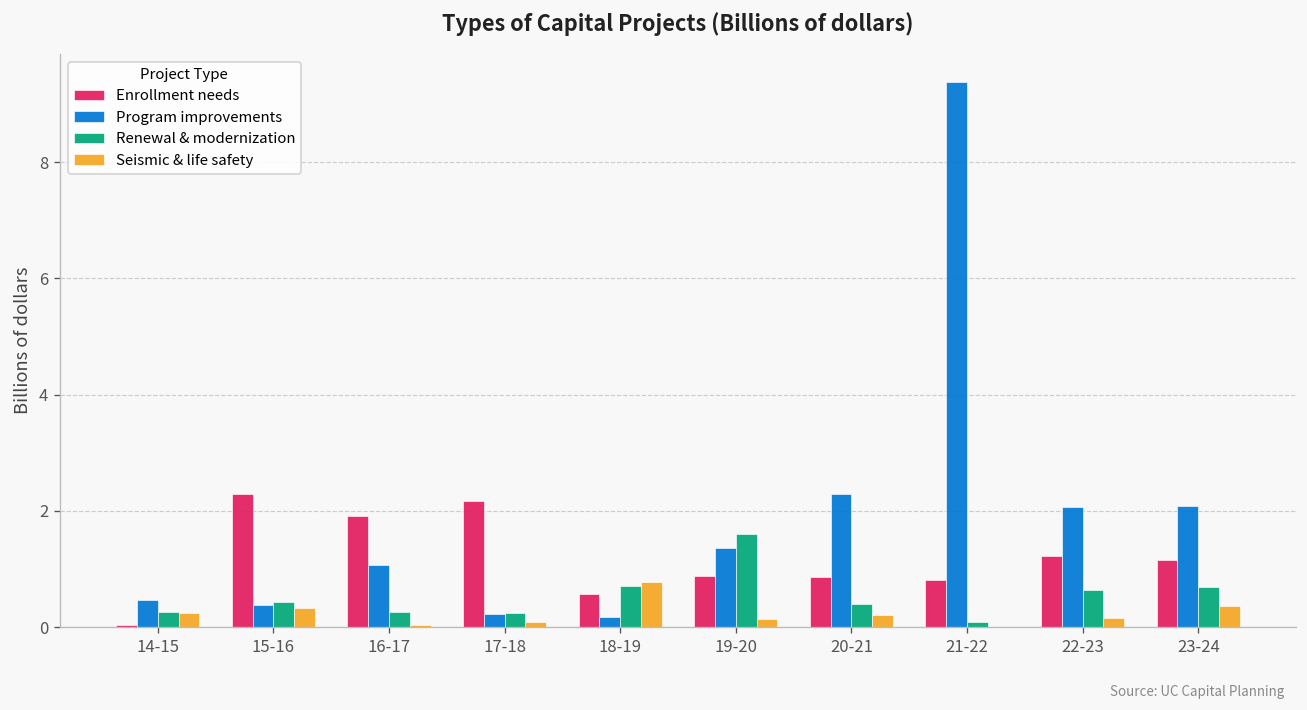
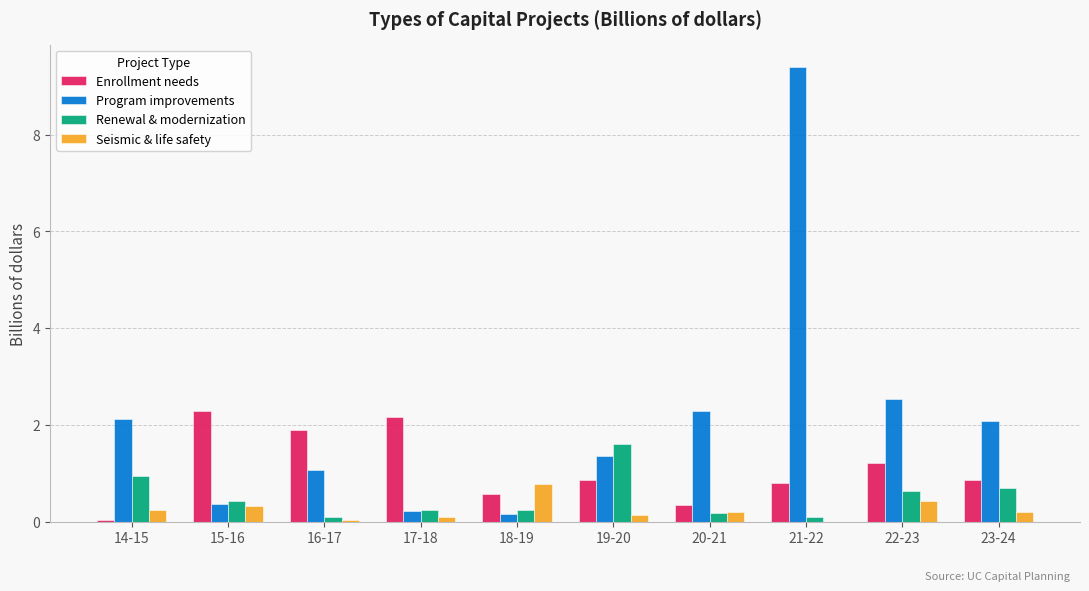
  {
    "Enrollment needs": {
      "15-16": 2.3,
      "16-17": 1.9,
      "17-18": 2.2,
      "18-19": 0.6,
      "19-20": 0.9,
-     "20-21": 0.9,
+     "20-21": 0.3,
      "21-22": 0.8,
      "22-23": 1.2,
-     "23-24": 1.1
+     "23-24": 0.9
    },
    "Program improvements": {
-     "14-15": 0.5,
+     "14-15": 2.1,
      "15-16": 0.4,
      "16-17": 1.1,
      "17-18": 0.2,
      "18-19": 0.2,
      "19-20": 1.4,
      "20-21": 2.3,
      "21-22": 9.4,
-     "22-23": 2.1,
+     "22-23": 2.5,
      "23-24": 2.1
    },
    "Renewal & modernization": {
-     "14-15": 0.3,
+     "14-15": 0.9,
      "15-16": 0.4,
-     "16-17": 0.3,
+     "16-17": 0.1,
      "17-18": 0.2,
-     "18-19": 0.7,
+     "18-19": 0.2,
      "19-20": 1.6,
-     "20-21": 0.4,
+     "20-21": 0.2,
      "21-22": 0.1,
      "22-23": 0.6,
      "23-24": 0.7
    },
    "Seismic & life safety": {
      "14-15": 0.2,
      "15-16": 0.3,
      "17-18": 0.1,
      "18-19": 0.8,
      "19-20": 0.1,
      "20-21": 0.2,
-     "22-23": 0.2,
-     "23-24": 0.4
+     "22-23": 0.4,
+     "23-24": 0.2
    }
  }
